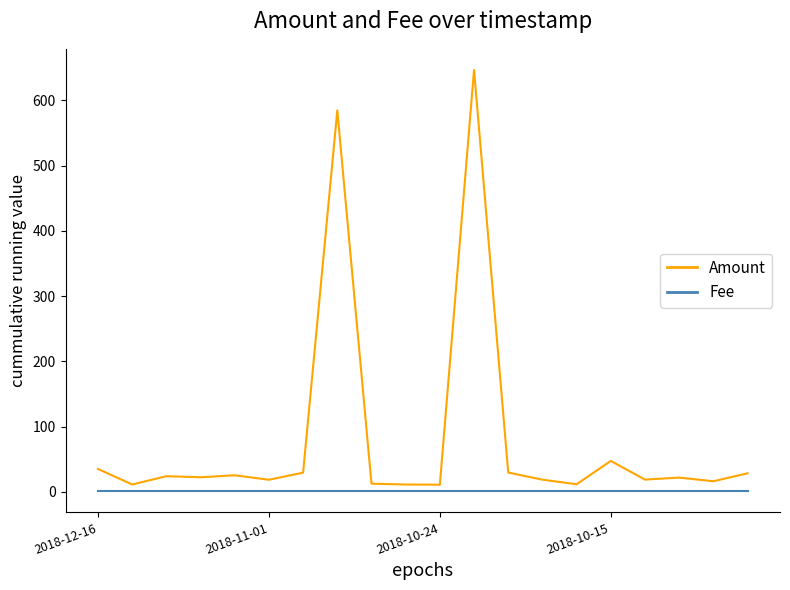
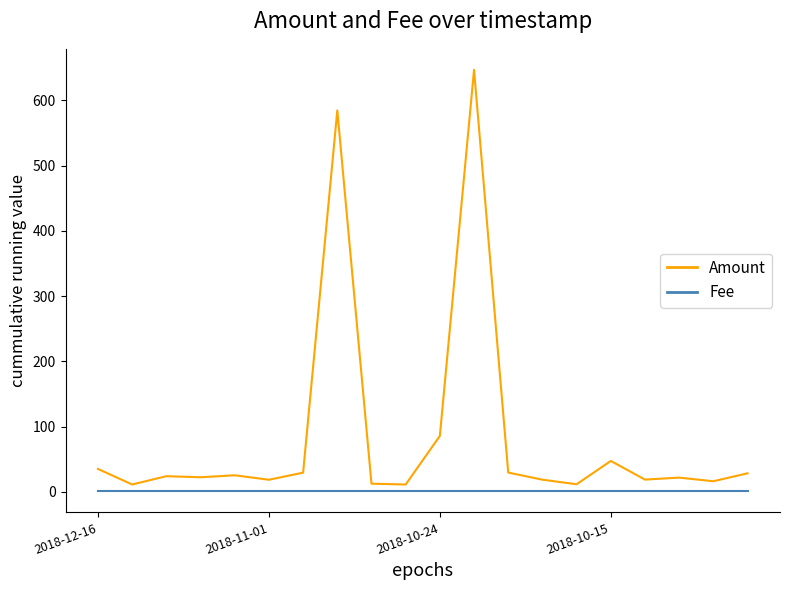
  {
    "Amount": {
      "2018-12-16": 40,
      "2018-11-01": 20,
-     "2018-10-24": 10,
+     "2018-10-24": 90,
      "2018-10-15": 50
    },
    "Fee": {
      "2018-12-16": 0,
      "2018-11-01": 0,
      "2018-10-24": 0,
      "2018-10-15": 0
    }
  }
